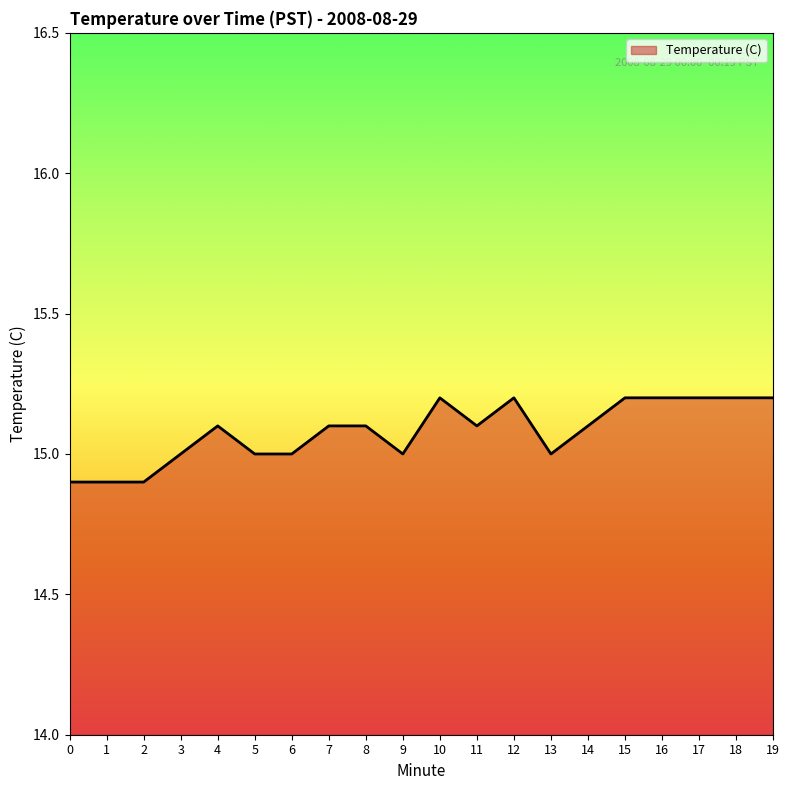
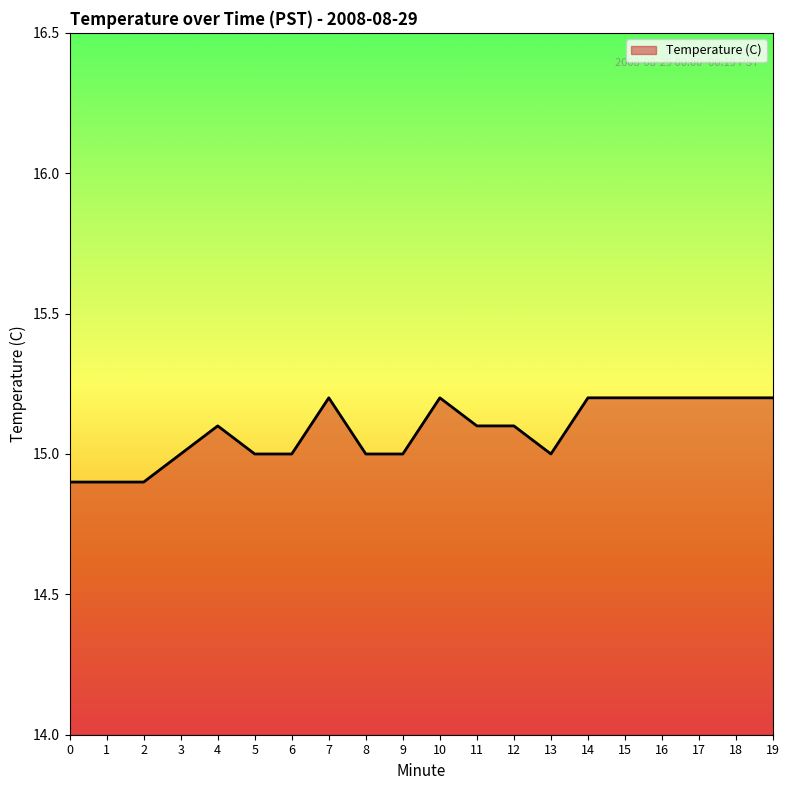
  {
    "0": 14.9,
    "1": 14.9,
    "2": 14.9,
    "3": 15.0,
    "4": 15.1,
    "5": 15.0,
    "6": 15.0,
-   "7": 15.1,
-   "8": 15.1,
+   "7": 15.2,
+   "8": 15.0,
    "9": 15.0,
    "10": 15.2,
    "11": 15.1,
-   "12": 15.2,
+   "12": 15.1,
    "13": 15.0,
-   "14": 15.1,
+   "14": 15.2,
    "15": 15.2,
    "16": 15.2,
    "17": 15.2,
    "18": 15.2,
    "19": 15.2
  }
